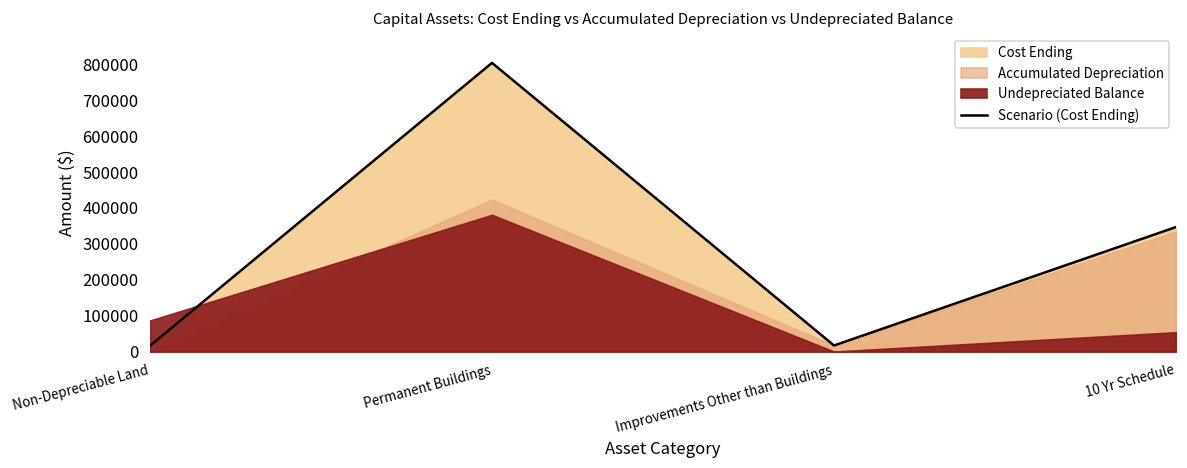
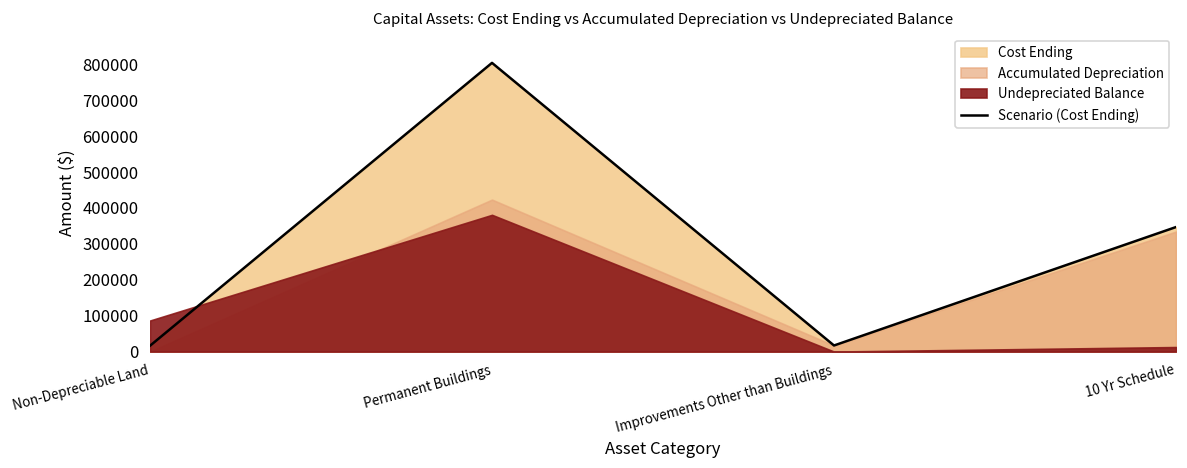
  {
    "Undepreciated Balance": {
      "Non-Depreciable Land": 90000,
      "Permanent Buildings": 380000,
      "Improvements Other than Buildings": 0,
-     "10 Yr Schedule": 50000
+     "10 Yr Schedule": 10000
    }
  }
